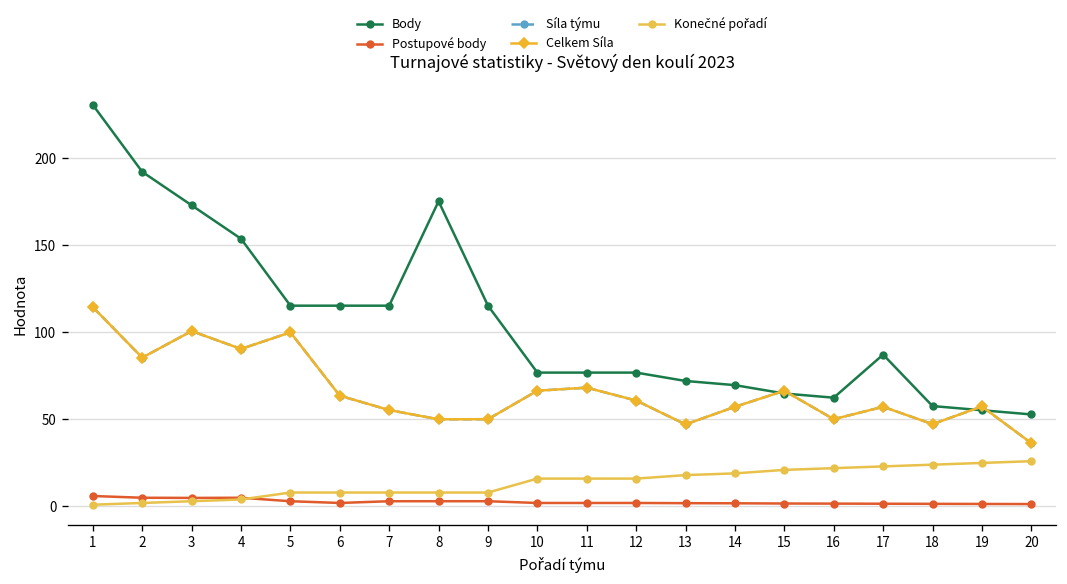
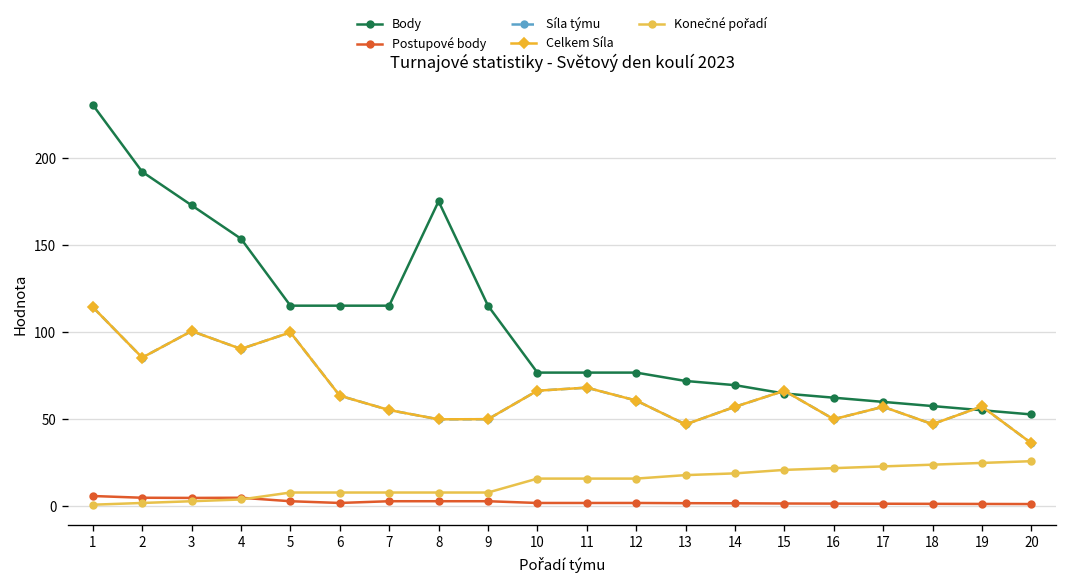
  {
    "Body": {
      "1": 231,
      "2": 192,
      "3": 173,
      "4": 154,
      "5": 115,
      "6": 115,
      "7": 115,
      "8": 175,
      "9": 115,
      "10": 77,
      "11": 77,
      "12": 77,
      "13": 72,
      "14": 70,
      "16": 62,
-     "17": 87,
+     "17": 60,
      "18": 58,
      "19": 55,
      "20": 53
    },
    "Postupové body": {
      "1": 6,
      "2": 5,
      "3": 5,
      "5": 3,
      "6": 2,
      "7": 3,
      "8": 3,
      "9": 3,
      "10": 2,
      "11": 2,
      "12": 2,
      "13": 2,
      "14": 2,
      "15": 2,
      "16": 2,
      "17": 2,
      "18": 2,
      "19": 1,
      "20": 1
    }
  }
